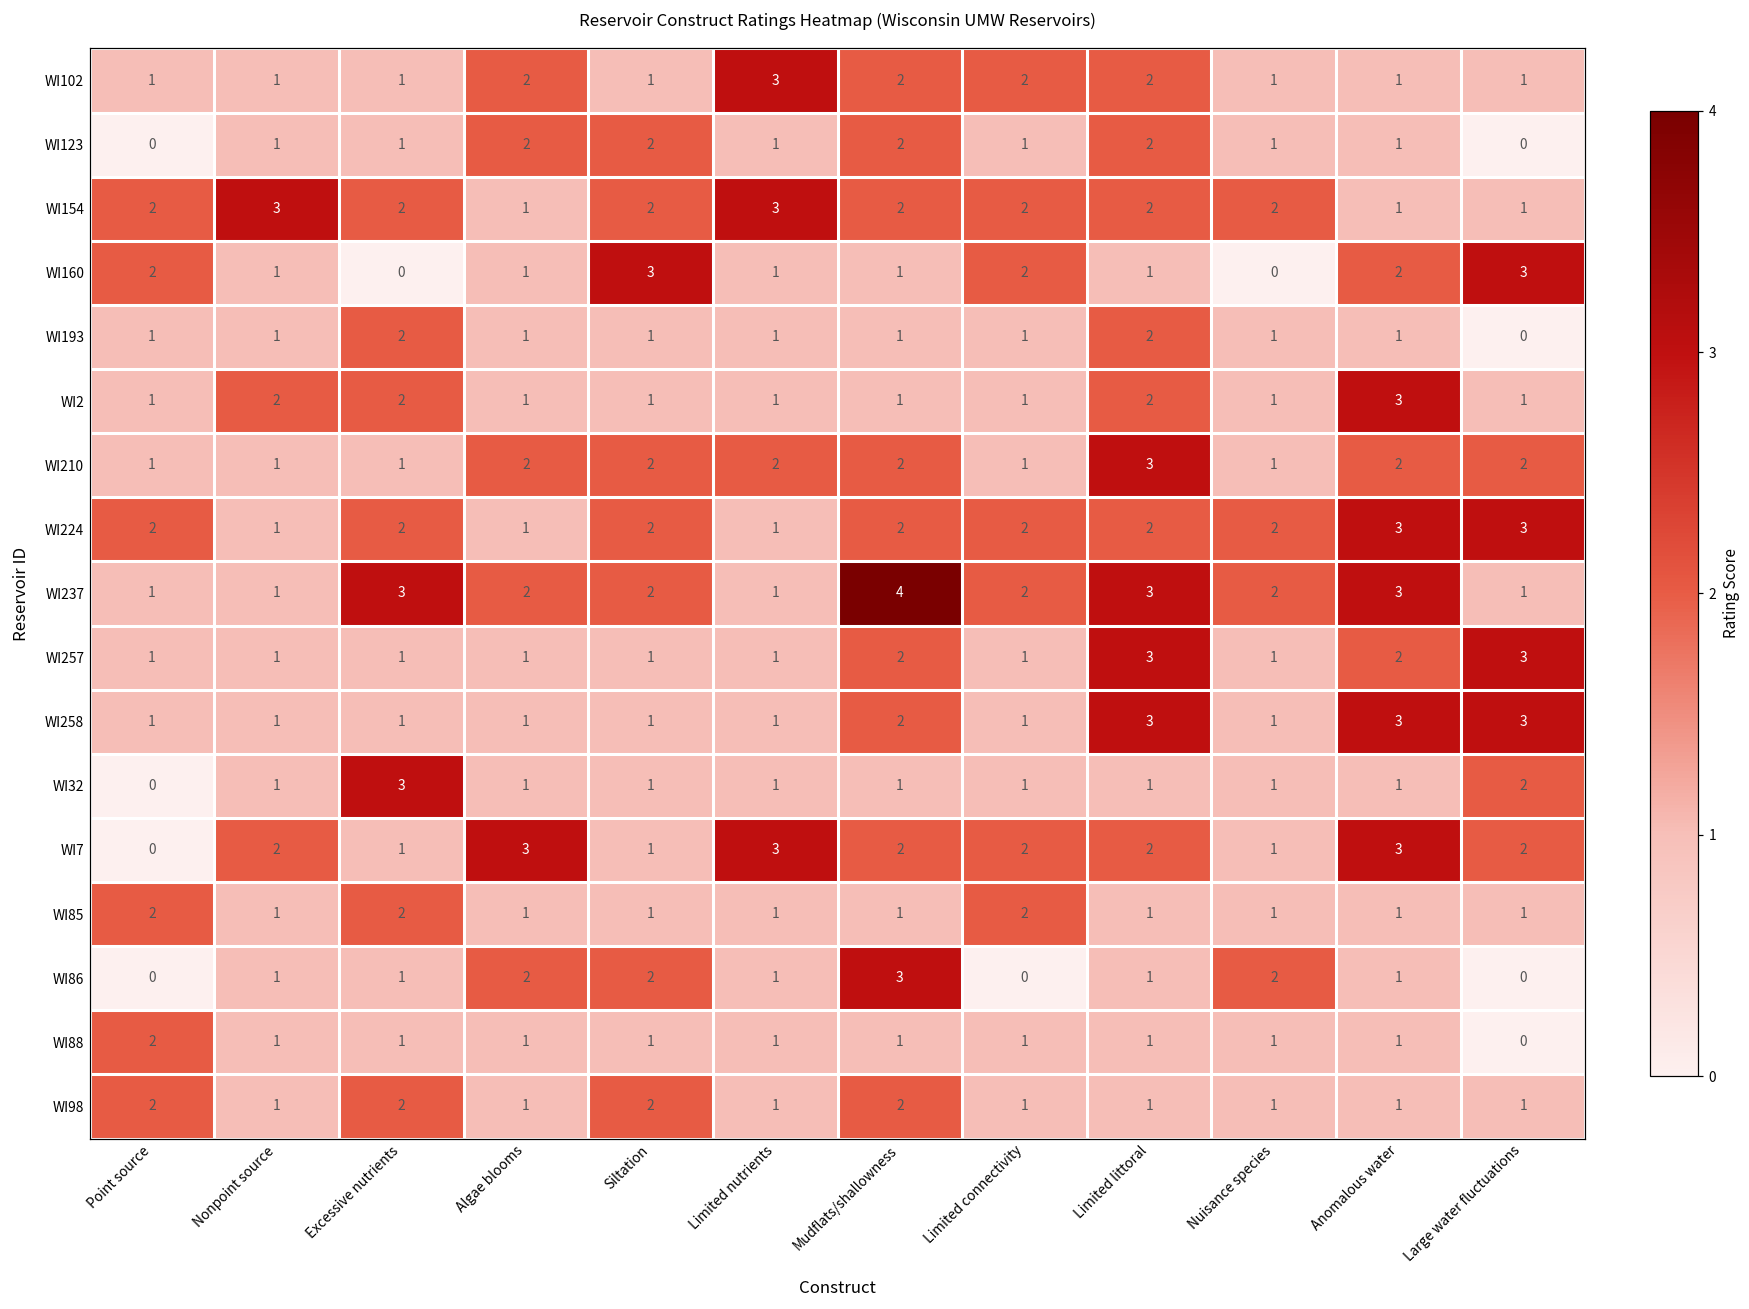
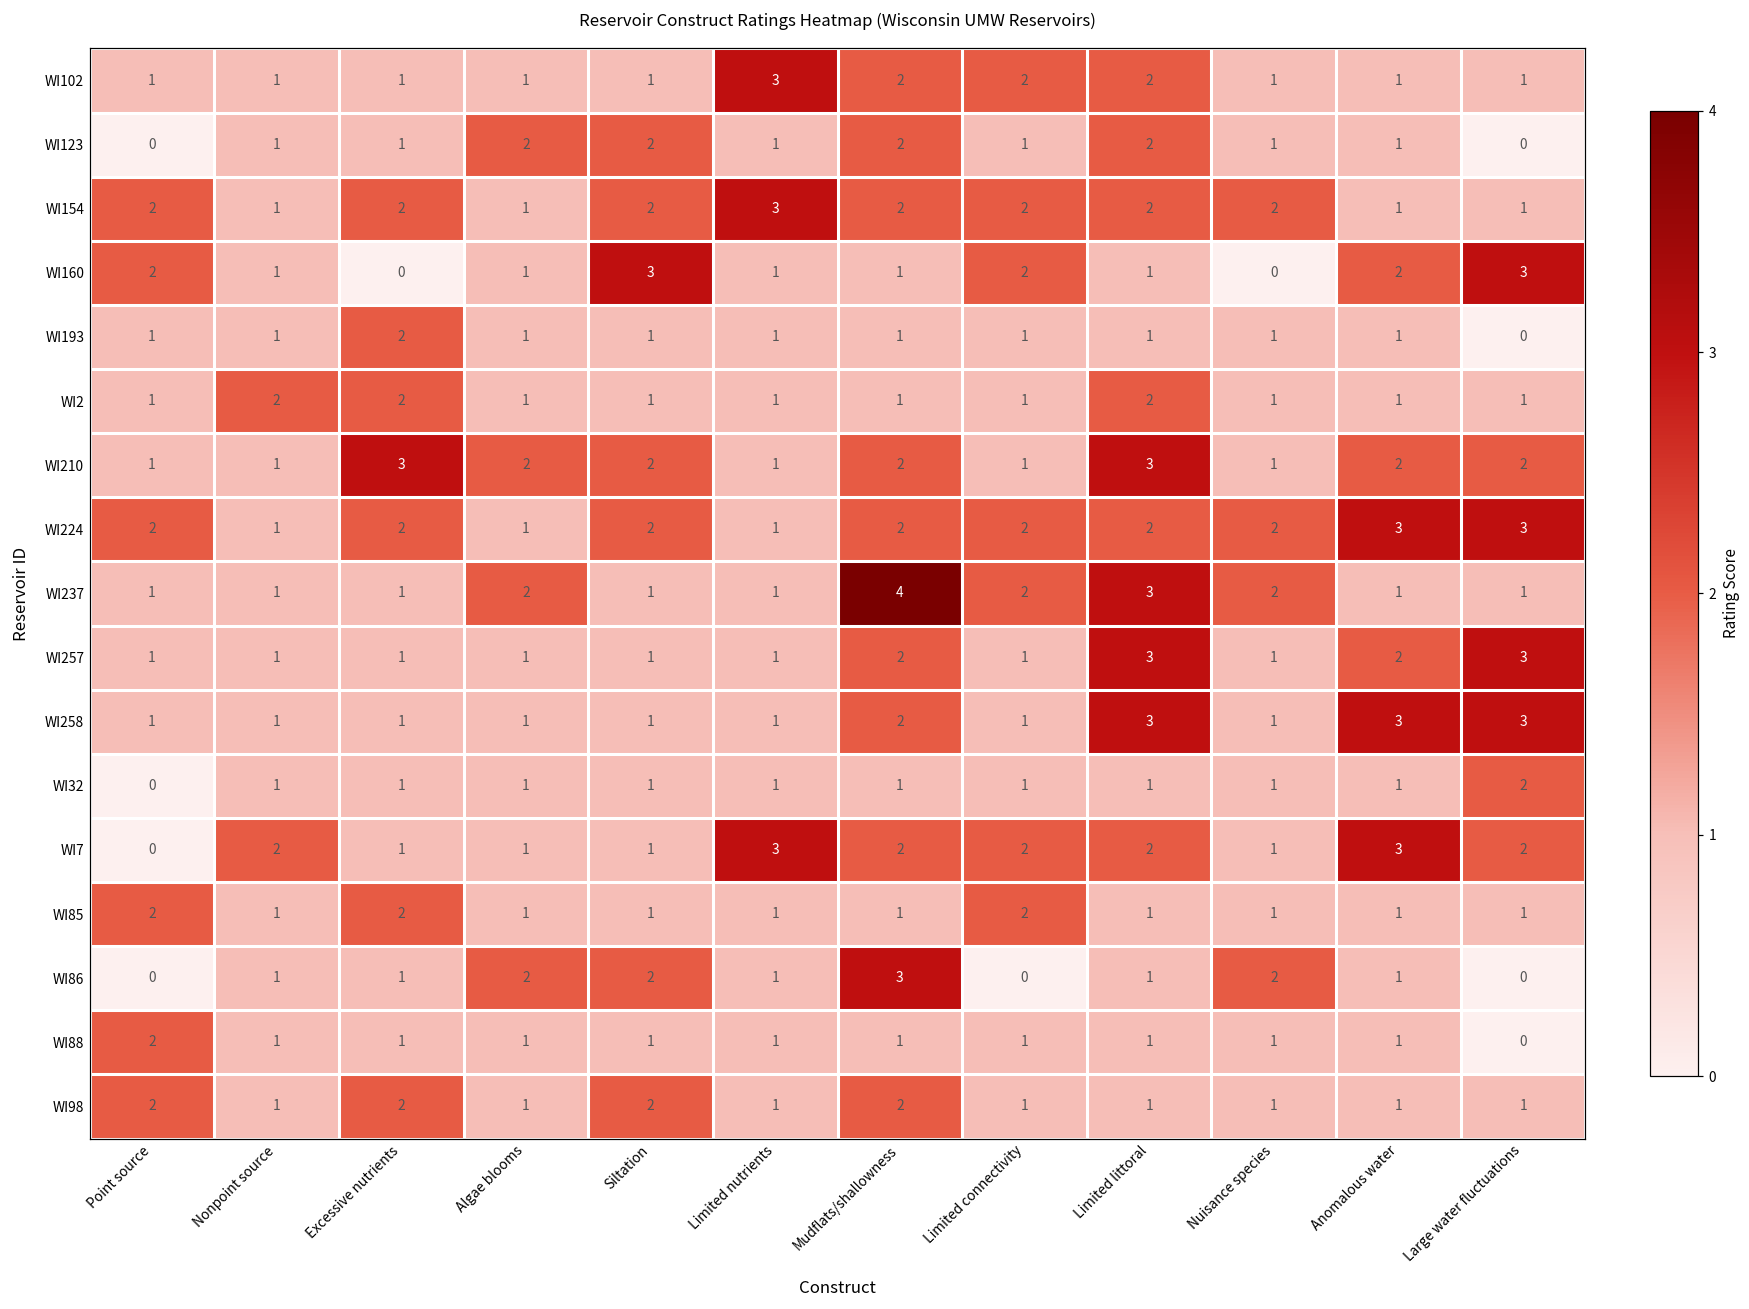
  {
    "WI102": {
      "Point source": 1,
      "Nonpoint source": 1,
      "Excessive nutrients": 1,
-     "Algae blooms": 2,
+     "Algae blooms": 1,
      "Siltation": 1,
      "Limited nutrients": 3,
      "Mudflats/shallowness": 2,
      "Limited connectivity": 2,
      "Limited littoral": 2,
      "Nuisance species": 1,
      "Anomalous water": 1,
      "Large water fluctuations": 1
    },
    "WI154": {
      "Point source": 2,
-     "Nonpoint source": 3,
+     "Nonpoint source": 1,
      "Excessive nutrients": 2,
      "Algae blooms": 1,
      "Siltation": 2,
      "Limited nutrients": 3,
      "Mudflats/shallowness": 2,
      "Limited connectivity": 2,
      "Limited littoral": 2,
      "Nuisance species": 2,
      "Anomalous water": 1,
      "Large water fluctuations": 1
    },
    "WI193": {
      "Point source": 1,
      "Nonpoint source": 1,
      "Excessive nutrients": 2,
      "Algae blooms": 1,
      "Siltation": 1,
      "Limited nutrients": 1,
      "Mudflats/shallowness": 1,
      "Limited connectivity": 1,
-     "Limited littoral": 2,
+     "Limited littoral": 1,
      "Nuisance species": 1,
      "Anomalous water": 1,
      "Large water fluctuations": 0
    },
    "WI2": {
      "Point source": 1,
      "Nonpoint source": 2,
      "Excessive nutrients": 2,
      "Algae blooms": 1,
      "Siltation": 1,
      "Limited nutrients": 1,
      "Mudflats/shallowness": 1,
      "Limited connectivity": 1,
      "Limited littoral": 2,
      "Nuisance species": 1,
-     "Anomalous water": 3,
+     "Anomalous water": 1,
      "Large water fluctuations": 1
    },
    "WI210": {
      "Point source": 1,
      "Nonpoint source": 1,
-     "Excessive nutrients": 1,
+     "Excessive nutrients": 3,
      "Algae blooms": 2,
      "Siltation": 2,
-     "Limited nutrients": 2,
+     "Limited nutrients": 1,
      "Mudflats/shallowness": 2,
      "Limited connectivity": 1,
      "Limited littoral": 3,
      "Nuisance species": 1,
      "Anomalous water": 2,
      "Large water fluctuations": 2
    },
    "WI237": {
      "Point source": 1,
      "Nonpoint source": 1,
-     "Excessive nutrients": 3,
+     "Excessive nutrients": 1,
      "Algae blooms": 2,
-     "Siltation": 2,
+     "Siltation": 1,
      "Limited nutrients": 1,
      "Mudflats/shallowness": 4,
      "Limited connectivity": 2,
      "Limited littoral": 3,
      "Nuisance species": 2,
-     "Anomalous water": 3,
+     "Anomalous water": 1,
      "Large water fluctuations": 1
    },
    "WI32": {
      "Point source": 0,
      "Nonpoint source": 1,
-     "Excessive nutrients": 3,
+     "Excessive nutrients": 1,
      "Algae blooms": 1,
      "Siltation": 1,
      "Limited nutrients": 1,
      "Mudflats/shallowness": 1,
      "Limited connectivity": 1,
      "Limited littoral": 1,
      "Nuisance species": 1,
      "Anomalous water": 1,
      "Large water fluctuations": 2
    },
    "WI7": {
      "Point source": 0,
      "Nonpoint source": 2,
      "Excessive nutrients": 1,
-     "Algae blooms": 3,
+     "Algae blooms": 1,
      "Siltation": 1,
      "Limited nutrients": 3,
      "Mudflats/shallowness": 2,
      "Limited connectivity": 2,
      "Limited littoral": 2,
      "Nuisance species": 1,
      "Anomalous water": 3,
      "Large water fluctuations": 2
    }
  }
